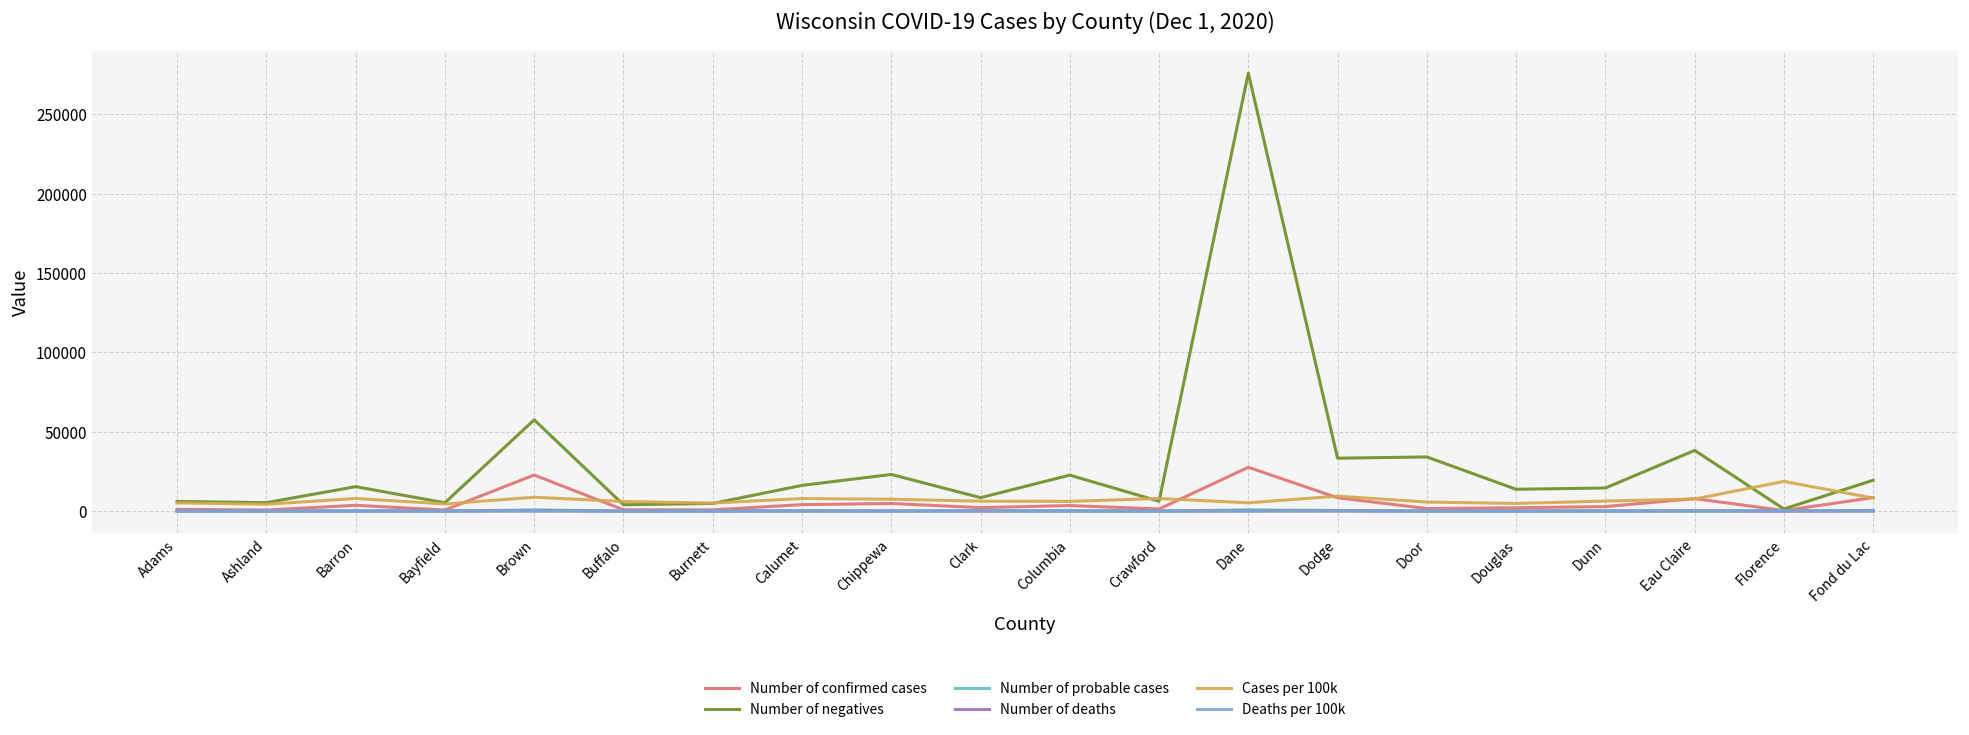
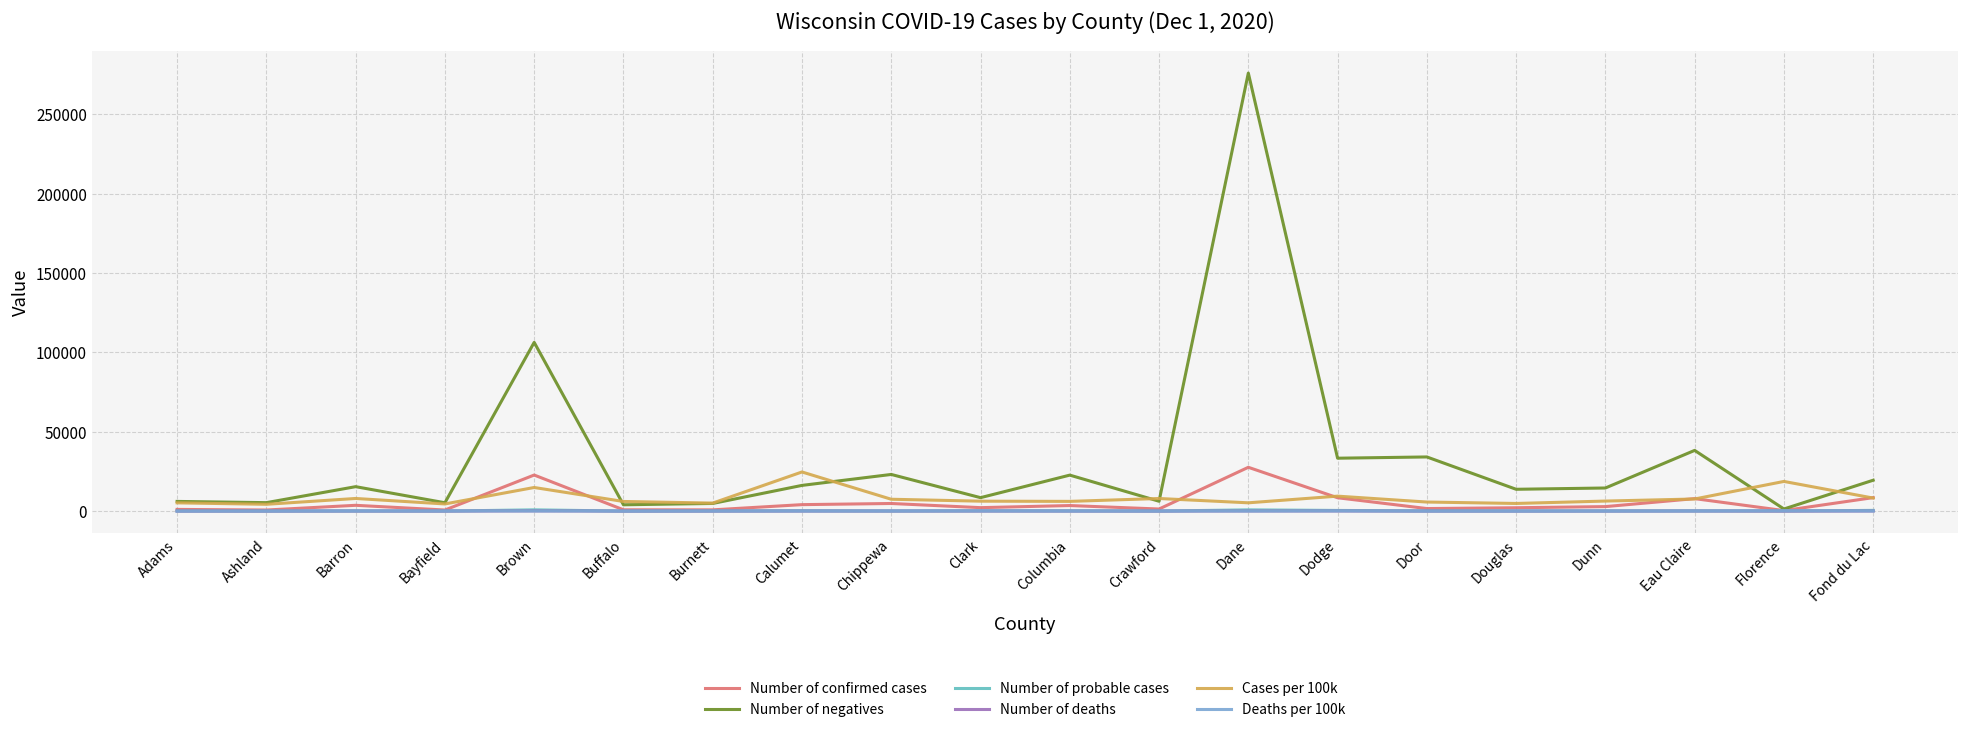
  {
    "Number of confirmed cases": {
      "Barron": 4000,
      "Brown": 23000,
      "Calumet": 4000,
      "Chippewa": 5000,
      "Clark": 2000,
      "Columbia": 3000,
      "Dane": 28000,
      "Douglas": 2000,
      "Dunn": 3000
    },
    "Number of negatives": {
      "Barron": 15000,
-     "Brown": 58000,
+     "Brown": 106000,
      "Buffalo": 4000,
      "Calumet": 16000,
      "Chippewa": 23000,
      "Clark": 8000,
      "Columbia": 23000,
      "Dane": 276000,
      "Dodge": 33000,
      "Door": 34000,
      "Douglas": 14000,
      "Dunn": 15000,
      "Eau Claire": 38000,
      "Fond du Lac": 19000
    },
    "Cases per 100k": {
      "Barron": 8000,
-     "Brown": 9000,
+     "Brown": 15000,
      "Buffalo": 6000,
-     "Calumet": 8000,
+     "Calumet": 25000,
      "Chippewa": 7000,
      "Clark": 6000,
      "Columbia": 6000,
      "Dane": 5000,
      "Door": 6000,
      "Douglas": 5000,
      "Dunn": 6000,
      "Florence": 19000
    }
  }
